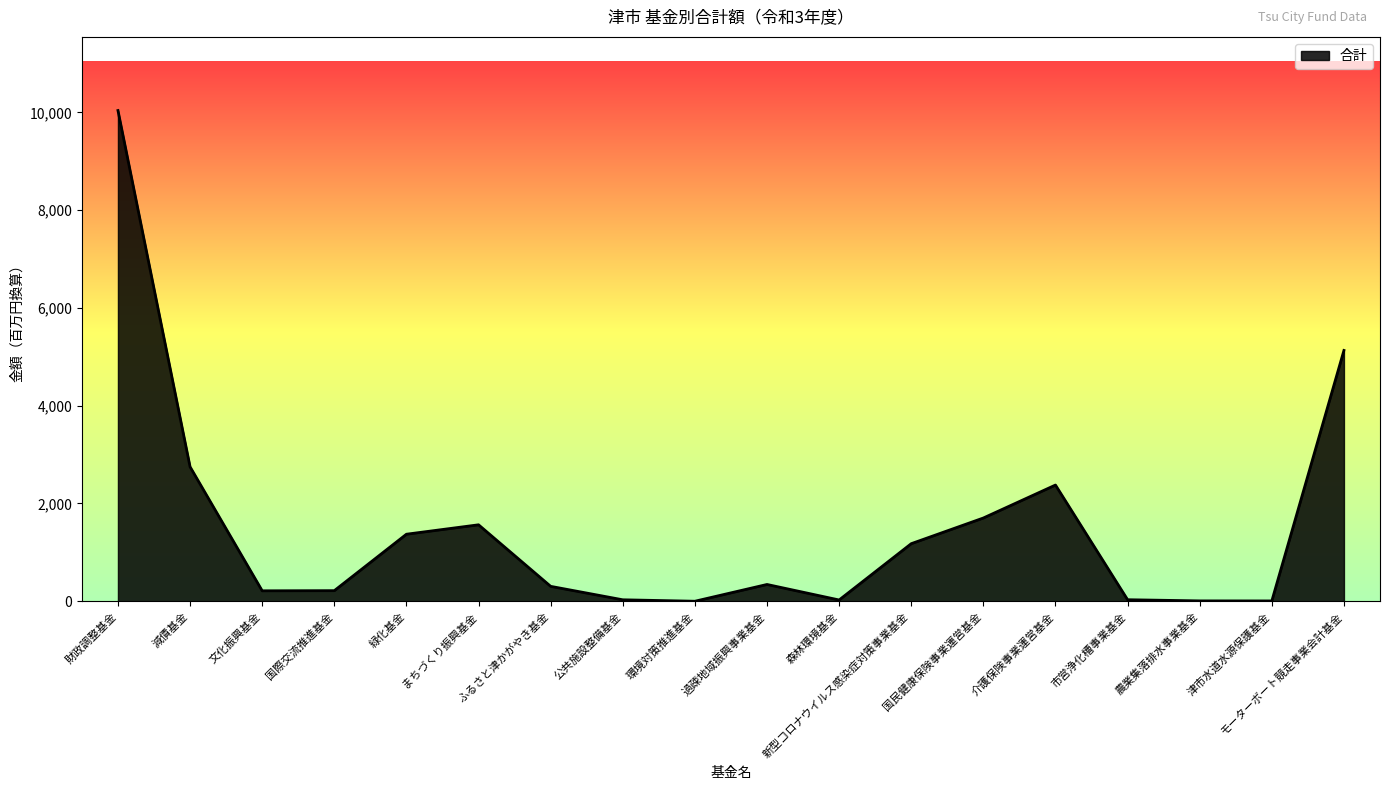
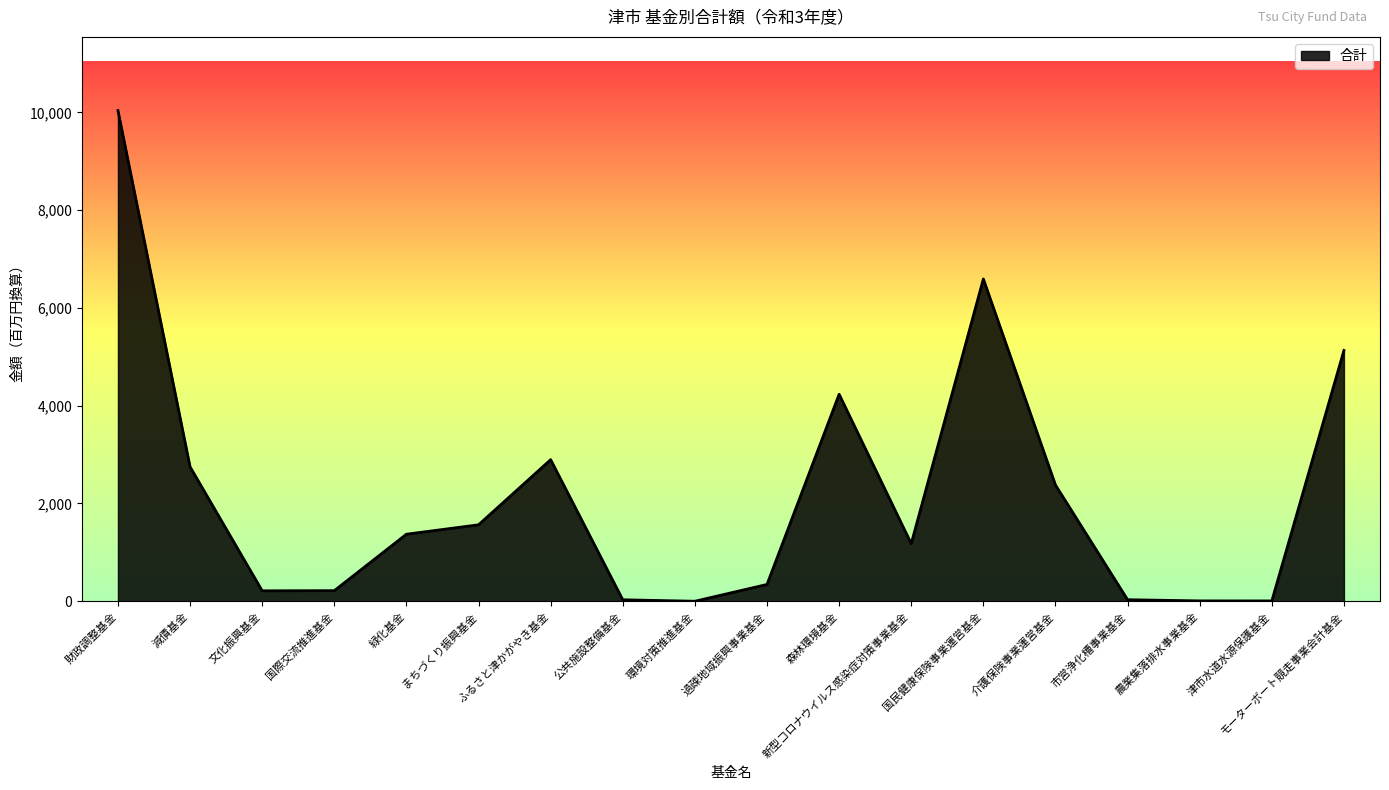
  {
    "財政調整基金": "10,000",
    "減債基金": "2,700",
    "文化振興基金": "200",
    "国際交流推進基金": "200",
    "緑化基金": "1,400",
    "まちづくり振興基金": "1,600",
-   "ふるさと津かがやき基金": "300",
+   "ふるさと津かがやき基金": "2,900",
    "公共施設整備基金": "0",
    "環境対策推進基金": "0",
    "過疎地域振興事業基金": "300",
-   "森林環境基金": "0",
+   "森林環境基金": "4,200",
    "新型コロナウイルス感染症対策事業基金": "1,200",
-   "国民健康保険事業運営基金": "1,700",
+   "国民健康保険事業運営基金": "6,600",
    "介護保険事業運営基金": "2,400",
    "市営浄化槽事業基金": "0",
    "農業集落排水事業基金": "0",
    "津市水道水源保護基金": "0",
    "モーターボート競走事業会計基金": "5,100"
  }
